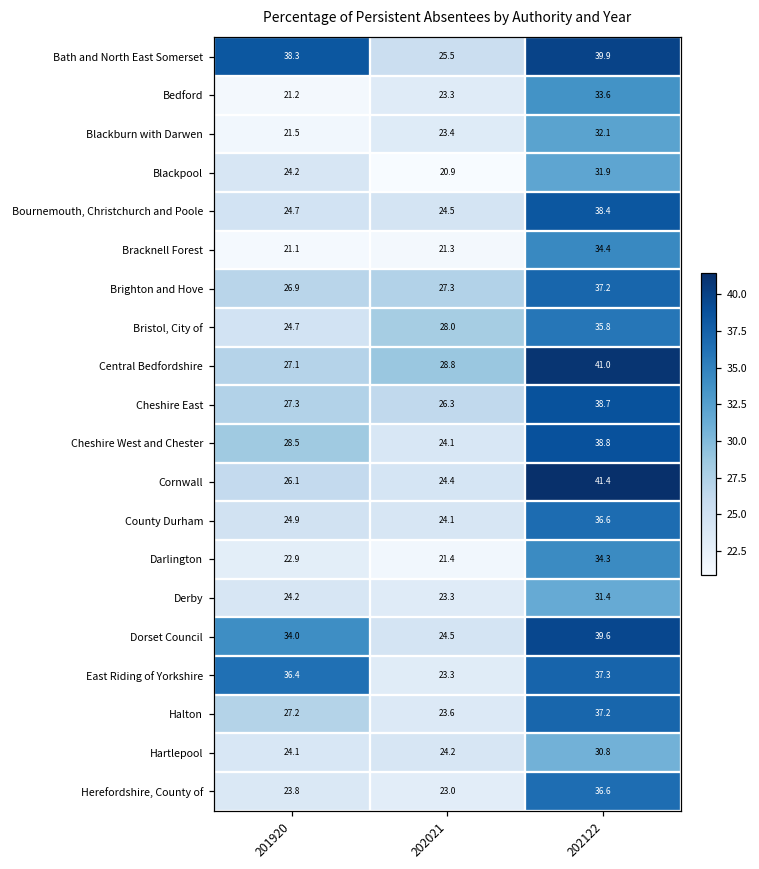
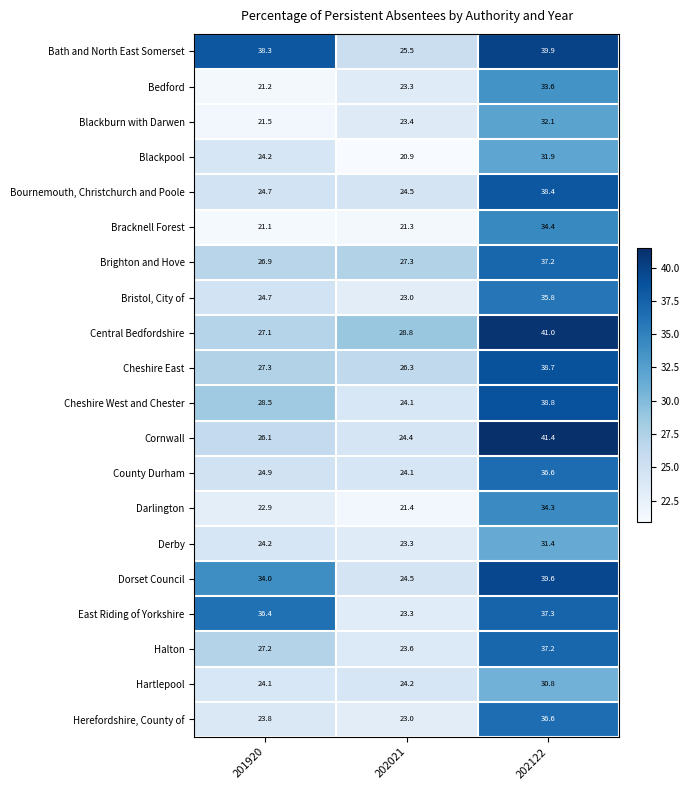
  {
    "Bath and North East Somerset": {
      "201920": 38.3,
      "202021": 25.5,
      "202122": 39.9
    },
    "Bedford": {
      "201920": 21.2,
      "202021": 23.3,
      "202122": 33.6
    },
    "Blackburn with Darwen": {
      "201920": 21.5,
      "202021": 23.4,
      "202122": 32.1
    },
    "Blackpool": {
      "201920": 24.2,
      "202021": 20.9,
      "202122": 31.9
    },
    "Bournemouth, Christchurch and Poole": {
      "201920": 24.7,
      "202021": 24.5,
      "202122": 38.4
    },
    "Bracknell Forest": {
      "201920": 21.1,
      "202021": 21.3,
      "202122": 34.4
    },
    "Brighton and Hove": {
      "201920": 26.9,
      "202021": 27.3,
      "202122": 37.2
    },
    "Bristol, City of": {
      "201920": 24.7,
-     "202021": 28.0,
+     "202021": 23.0,
      "202122": 35.8
    },
    "Central Bedfordshire": {
      "201920": 27.1,
      "202021": 28.8,
      "202122": 41.0
    },
    "Cheshire East": {
      "201920": 27.3,
      "202021": 26.3,
      "202122": 38.7
    },
    "Cheshire West and Chester": {
      "201920": 28.5,
      "202021": 24.1,
      "202122": 38.8
    },
    "Cornwall": {
      "201920": 26.1,
      "202021": 24.4,
      "202122": 41.4
    },
    "County Durham": {
      "201920": 24.9,
      "202021": 24.1,
      "202122": 36.6
    },
    "Darlington": {
      "201920": 22.9,
      "202021": 21.4,
      "202122": 34.3
    },
    "Derby": {
      "201920": 24.2,
      "202021": 23.3,
      "202122": 31.4
    },
    "Dorset Council": {
      "201920": 34.0,
      "202021": 24.5,
      "202122": 39.6
    },
    "East Riding of Yorkshire": {
      "201920": 36.4,
      "202021": 23.3,
      "202122": 37.3
    },
    "Halton": {
      "201920": 27.2,
      "202021": 23.6,
      "202122": 37.2
    },
    "Hartlepool": {
      "201920": 24.1,
      "202021": 24.2,
      "202122": 30.8
    },
    "Herefordshire, County of": {
      "201920": 23.8,
      "202021": 23.0,
      "202122": 36.6
    }
  }
